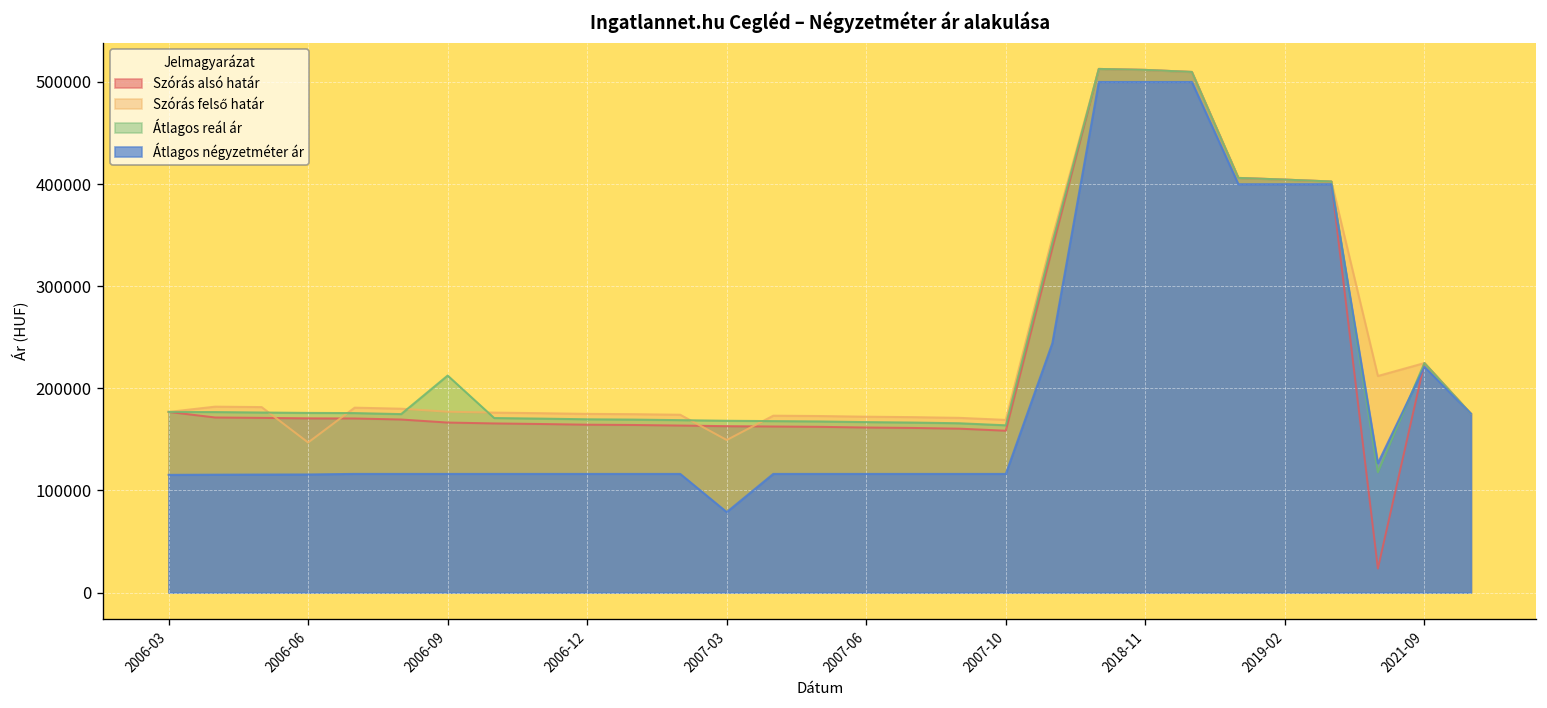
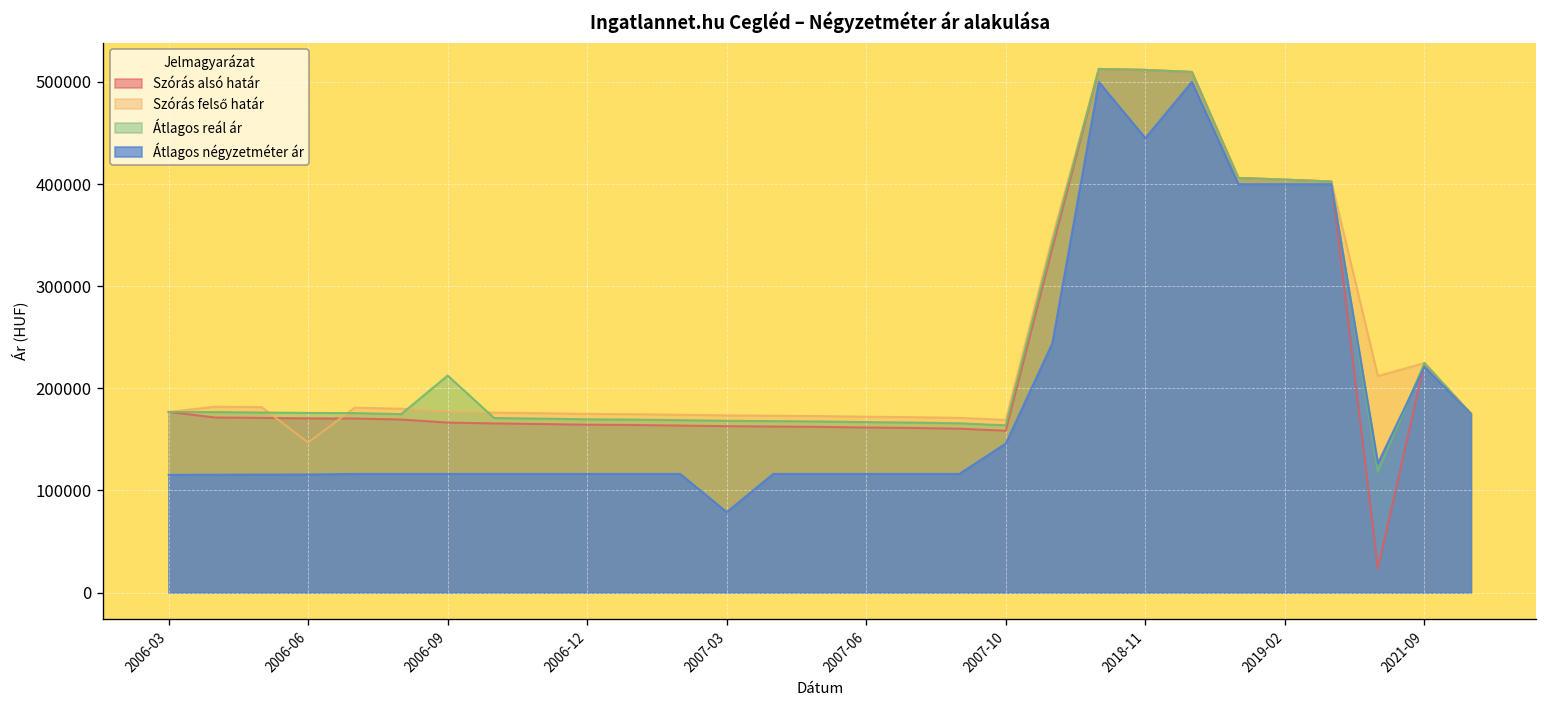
  {
    "Szórás alsó határ": {
      "2006-06": 170000,
      "2006-09": 170000,
      "2006-12": 160000,
      "2007-03": 160000,
      "2007-06": 160000,
      "2007-10": 160000
    },
    "Szórás felső határ": {
      "2006-06": 150000,
      "2006-09": 180000,
      "2006-12": 180000,
-     "2007-03": 150000,
+     "2007-03": 170000,
      "2007-06": 170000,
      "2007-10": 170000
    },
    "Átlagos reál ár": {
      "2006-06": 180000,
      "2006-09": 210000,
      "2006-12": 170000,
      "2007-03": 170000,
      "2007-06": 170000,
      "2007-10": 160000
    },
    "Átlagos négyzetméter ár": {
      "2006-03": 120000,
      "2006-06": 120000,
      "2006-09": 120000,
      "2006-12": 120000,
      "2007-03": 80000,
      "2007-06": 120000,
-     "2007-10": 120000,
-     "2018-11": 500000,
+     "2007-10": 150000,
+     "2018-11": 450000,
      "2019-02": 400000,
      "2021-09": 220000
    }
  }
